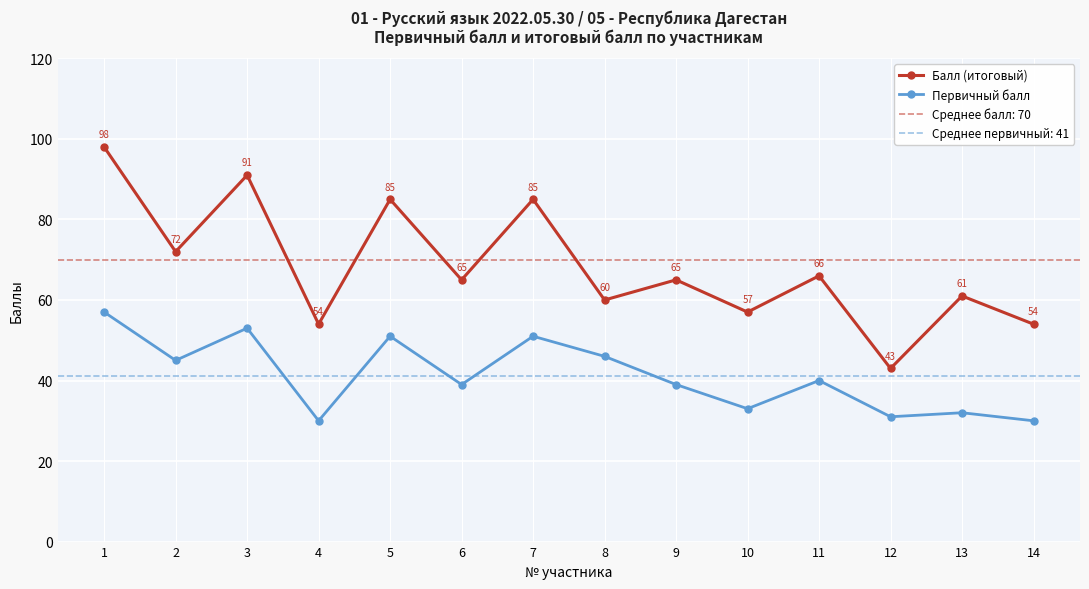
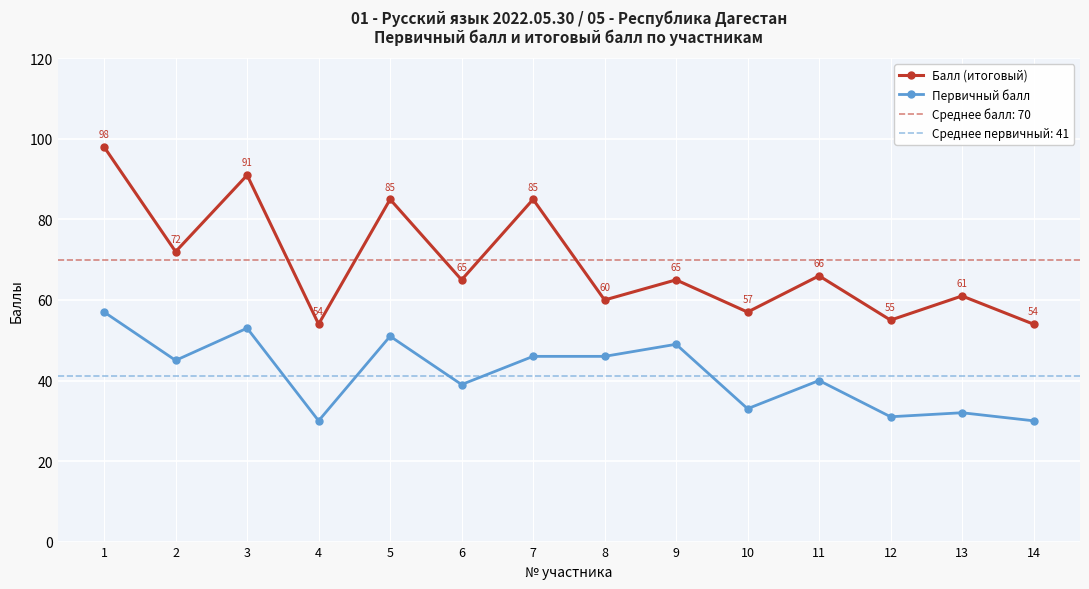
  {
    "Балл (итоговый)": {
      "1": 98,
      "2": 72,
      "3": 91,
      "4": 54,
      "5": 85,
      "6": 65,
      "7": 85,
      "8": 60,
      "9": 65,
      "10": 57,
      "11": 66,
-     "12": 43,
+     "12": 55,
      "13": 61,
      "14": 54
    },
    "Первичный балл": {
      "1": 57,
      "2": 45,
      "3": 53,
      "4": 30,
      "5": 51,
      "6": 39,
-     "7": 51,
+     "7": 46,
      "8": 46,
-     "9": 39,
+     "9": 49,
      "10": 33,
      "11": 40,
      "12": 31,
      "13": 32,
      "14": 30
    }
  }
